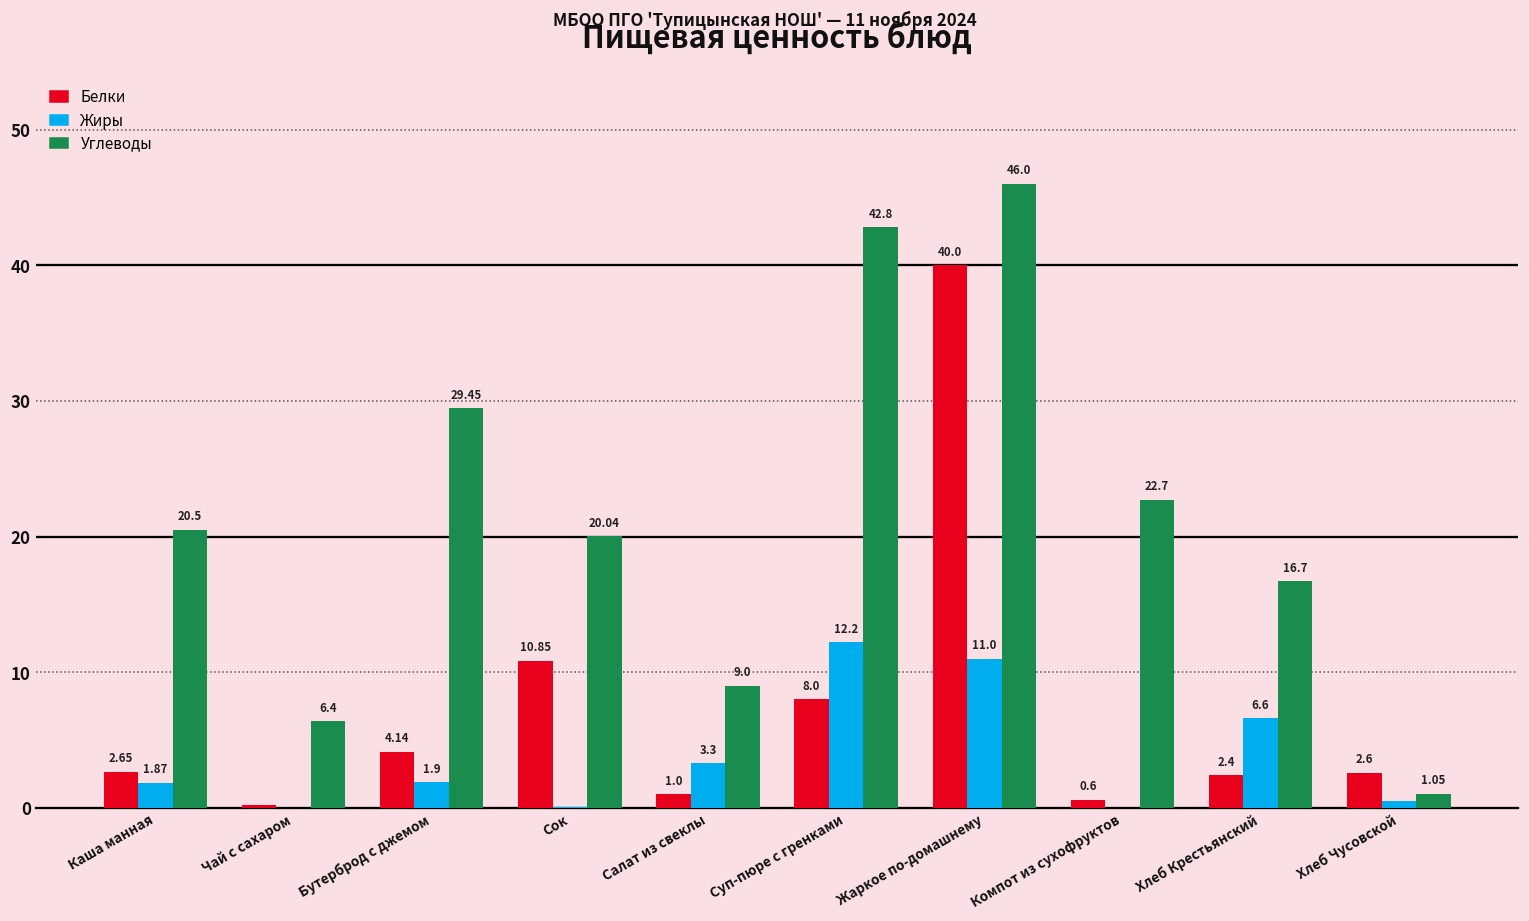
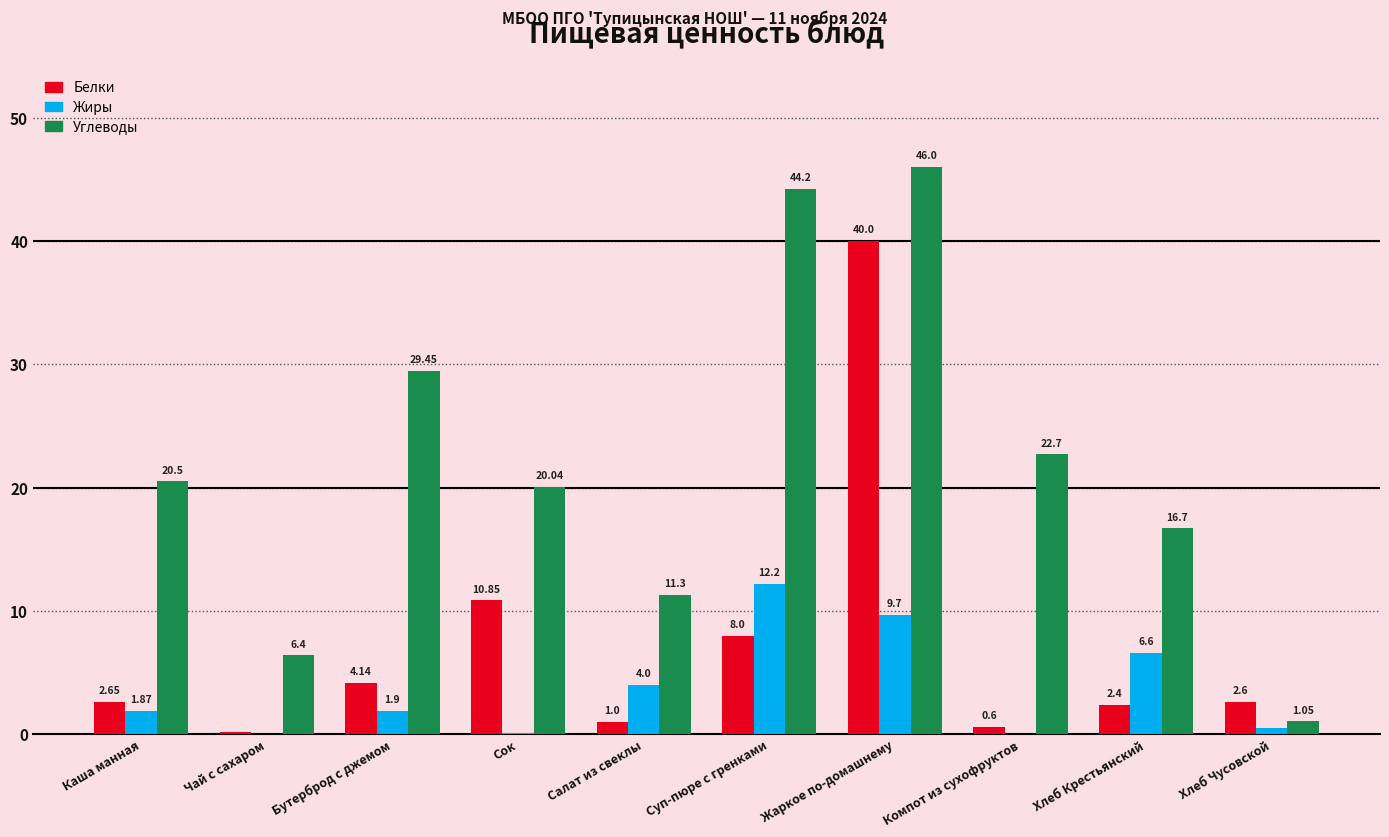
  {
    "Белки": {
      "Каша манная": 2.65,
      "Бутерброд с джемом": 4.14,
      "Сок": 10.85,
      "Салат из свеклы": 1.0,
      "Суп-пюре с гренками": 8.0,
      "Жаркое по-домашнему": 40.0,
      "Компот из сухофруктов": 0.6,
      "Хлеб Крестьянский": 2.4,
      "Хлеб Чусовской": 2.6
    },
    "Жиры": {
      "Каша манная": 1.87,
      "Бутерброд с джемом": 1.9,
-     "Салат из свеклы": 3.3,
+     "Салат из свеклы": 4.0,
      "Суп-пюре с гренками": 12.2,
-     "Жаркое по-домашнему": 11.0,
+     "Жаркое по-домашнему": 9.7,
      "Хлеб Крестьянский": 6.6
    },
    "Углеводы": {
      "Каша манная": 20.5,
      "Чай с сахаром": 6.4,
      "Бутерброд с джемом": 29.45,
      "Сок": 20.04,
-     "Салат из свеклы": 9.0,
-     "Суп-пюре с гренками": 42.8,
+     "Салат из свеклы": 11.3,
+     "Суп-пюре с гренками": 44.2,
      "Жаркое по-домашнему": 46.0,
      "Компот из сухофруктов": 22.7,
      "Хлеб Крестьянский": 16.7,
      "Хлеб Чусовской": 1.05
    }
  }
